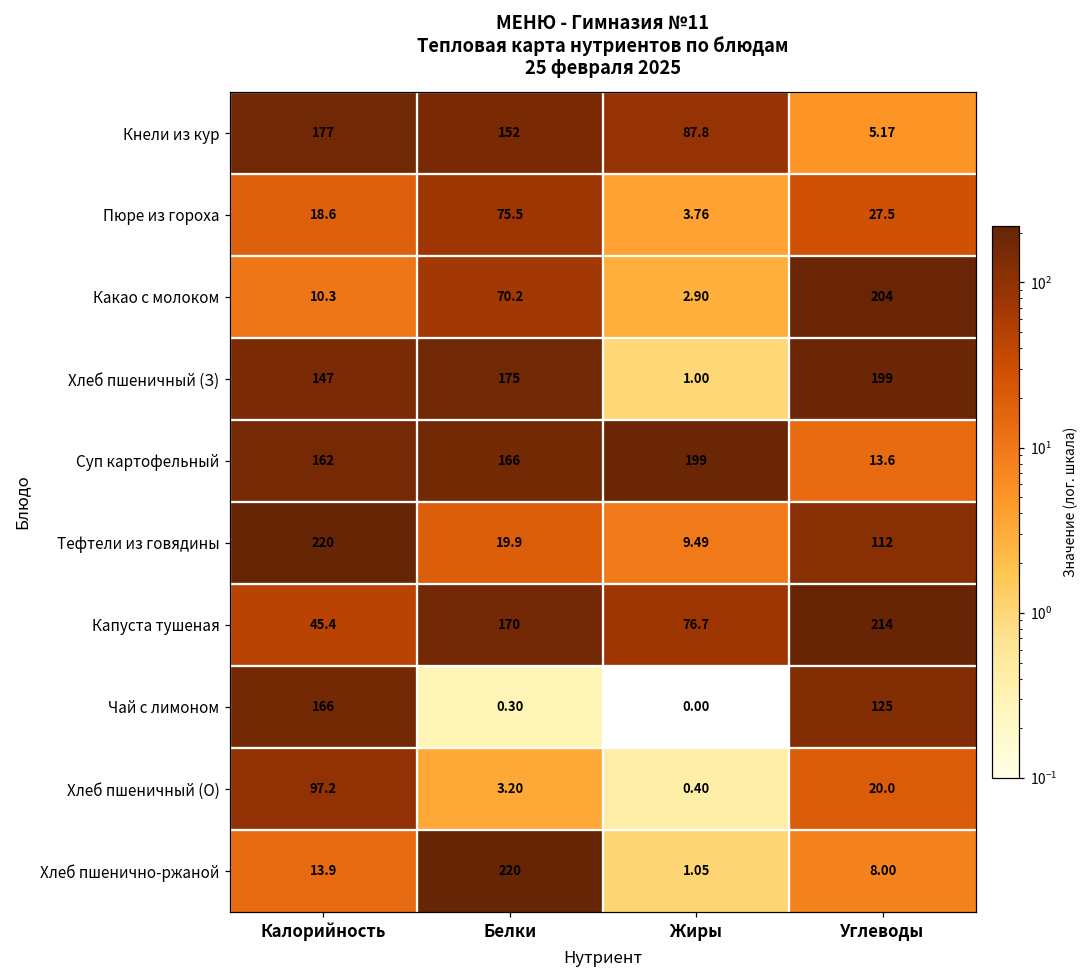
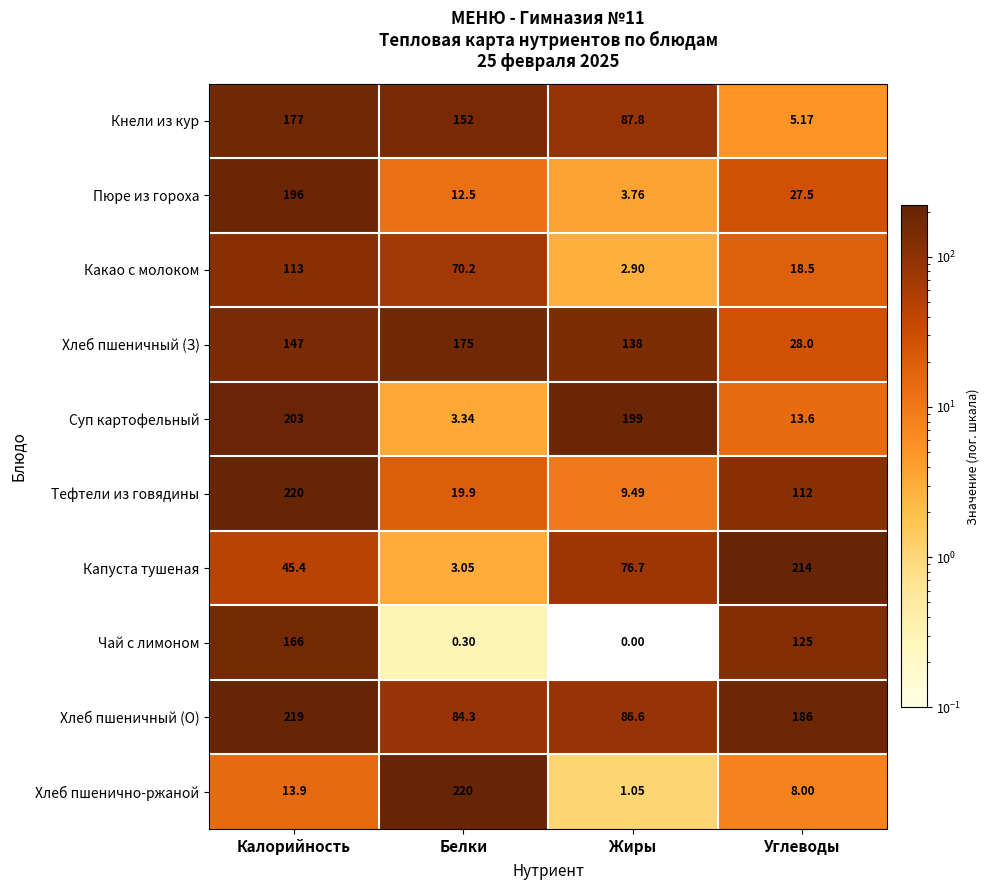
  {
    "Кнели из кур": {
      "Калорийность": 177,
      "Белки": 152,
      "Жиры": 87.8,
      "Углеводы": 5.17
    },
    "Пюре из гороха": {
-     "Калорийность": 18.6,
-     "Белки": 75.5,
+     "Калорийность": 196,
+     "Белки": 12.5,
      "Жиры": 3.76,
      "Углеводы": 27.5
    },
    "Какао с молоком": {
-     "Калорийность": 10.3,
+     "Калорийность": 113,
      "Белки": 70.2,
      "Жиры": 2.90,
-     "Углеводы": 204
+     "Углеводы": 18.5
    },
    "Хлеб пшеничный (З)": {
      "Калорийность": 147,
      "Белки": 175,
-     "Жиры": 1.00,
-     "Углеводы": 199
+     "Жиры": 138,
+     "Углеводы": 28.0
    },
    "Суп картофельный": {
-     "Калорийность": 162,
-     "Белки": 166,
+     "Калорийность": 203,
+     "Белки": 3.34,
      "Жиры": 199,
      "Углеводы": 13.6
    },
    "Тефтели из говядины": {
      "Калорийность": 220,
      "Белки": 19.9,
      "Жиры": 9.49,
      "Углеводы": 112
    },
    "Капуста тушеная": {
      "Калорийность": 45.4,
-     "Белки": 170,
+     "Белки": 3.05,
      "Жиры": 76.7,
      "Углеводы": 214
    },
    "Чай с лимоном": {
      "Калорийность": 166,
      "Белки": 0.30,
      "Жиры": 0.00,
      "Углеводы": 125
    },
    "Хлеб пшеничный (О)": {
-     "Калорийность": 97.2,
-     "Белки": 3.20,
-     "Жиры": 0.40,
-     "Углеводы": 20.0
+     "Калорийность": 219,
+     "Белки": 84.3,
+     "Жиры": 86.6,
+     "Углеводы": 186
    },
    "Хлеб пшенично-ржаной": {
      "Калорийность": 13.9,
      "Белки": 220,
      "Жиры": 1.05,
      "Углеводы": 8.00
    }
  }
